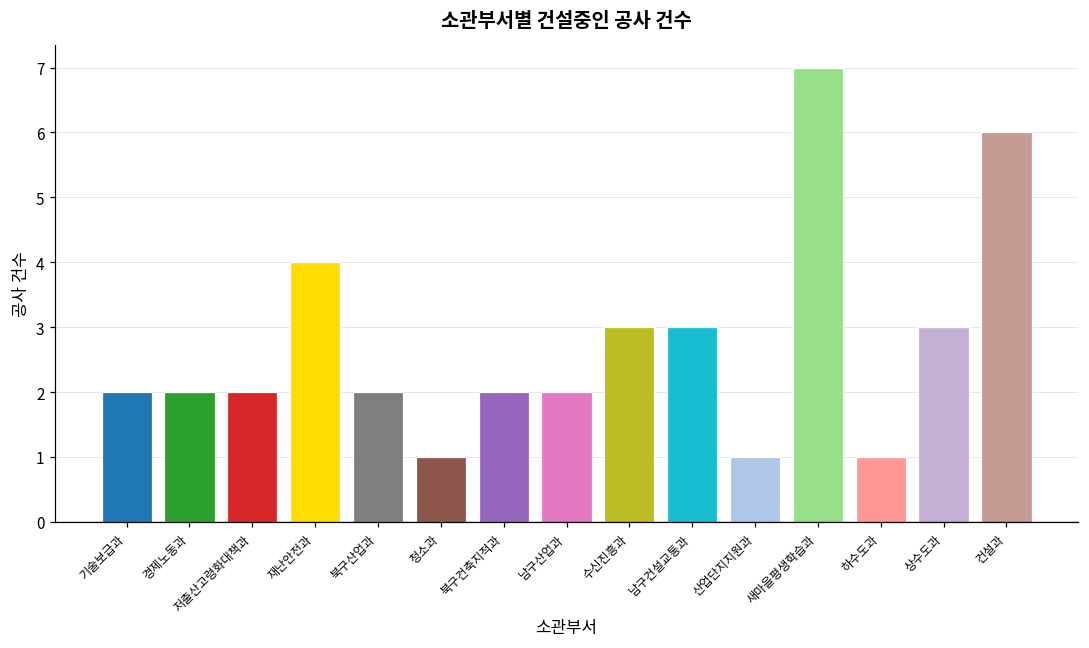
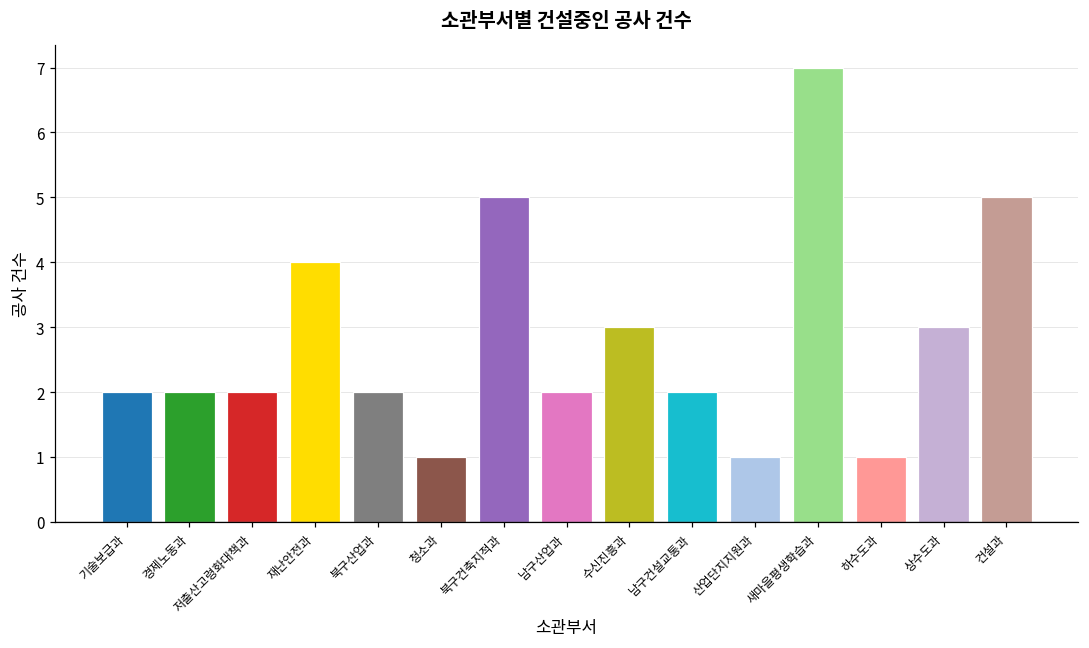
  {
    "기술보급과": 2,
    "경제노동과": 2,
    "저출산고령화대책과": 2,
    "재난안전과": 4,
    "북구산업과": 2,
    "청소과": 1,
-   "북구건축지적과": 2,
+   "북구건축지적과": 5,
    "남구산업과": 2,
    "수신진흥과": 3,
-   "남구건설교통과": 3,
+   "남구건설교통과": 2,
    "산업단지지원과": 1,
    "새마을평생학습과": 7,
    "하수도과": 1,
    "상수도과": 3,
-   "건설과": 6
+   "건설과": 5
  }
